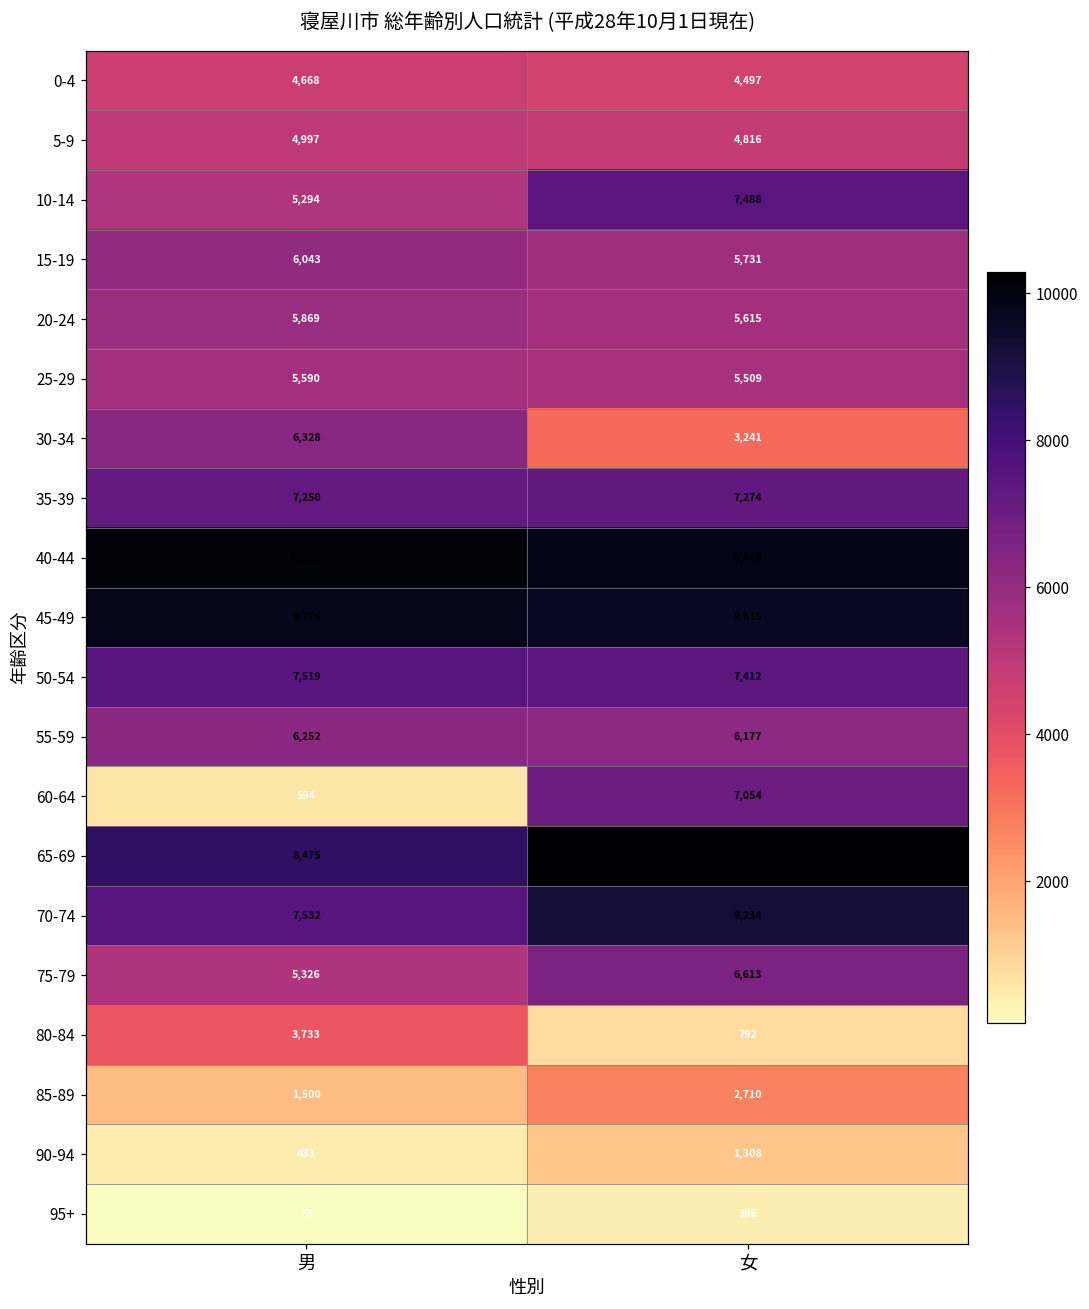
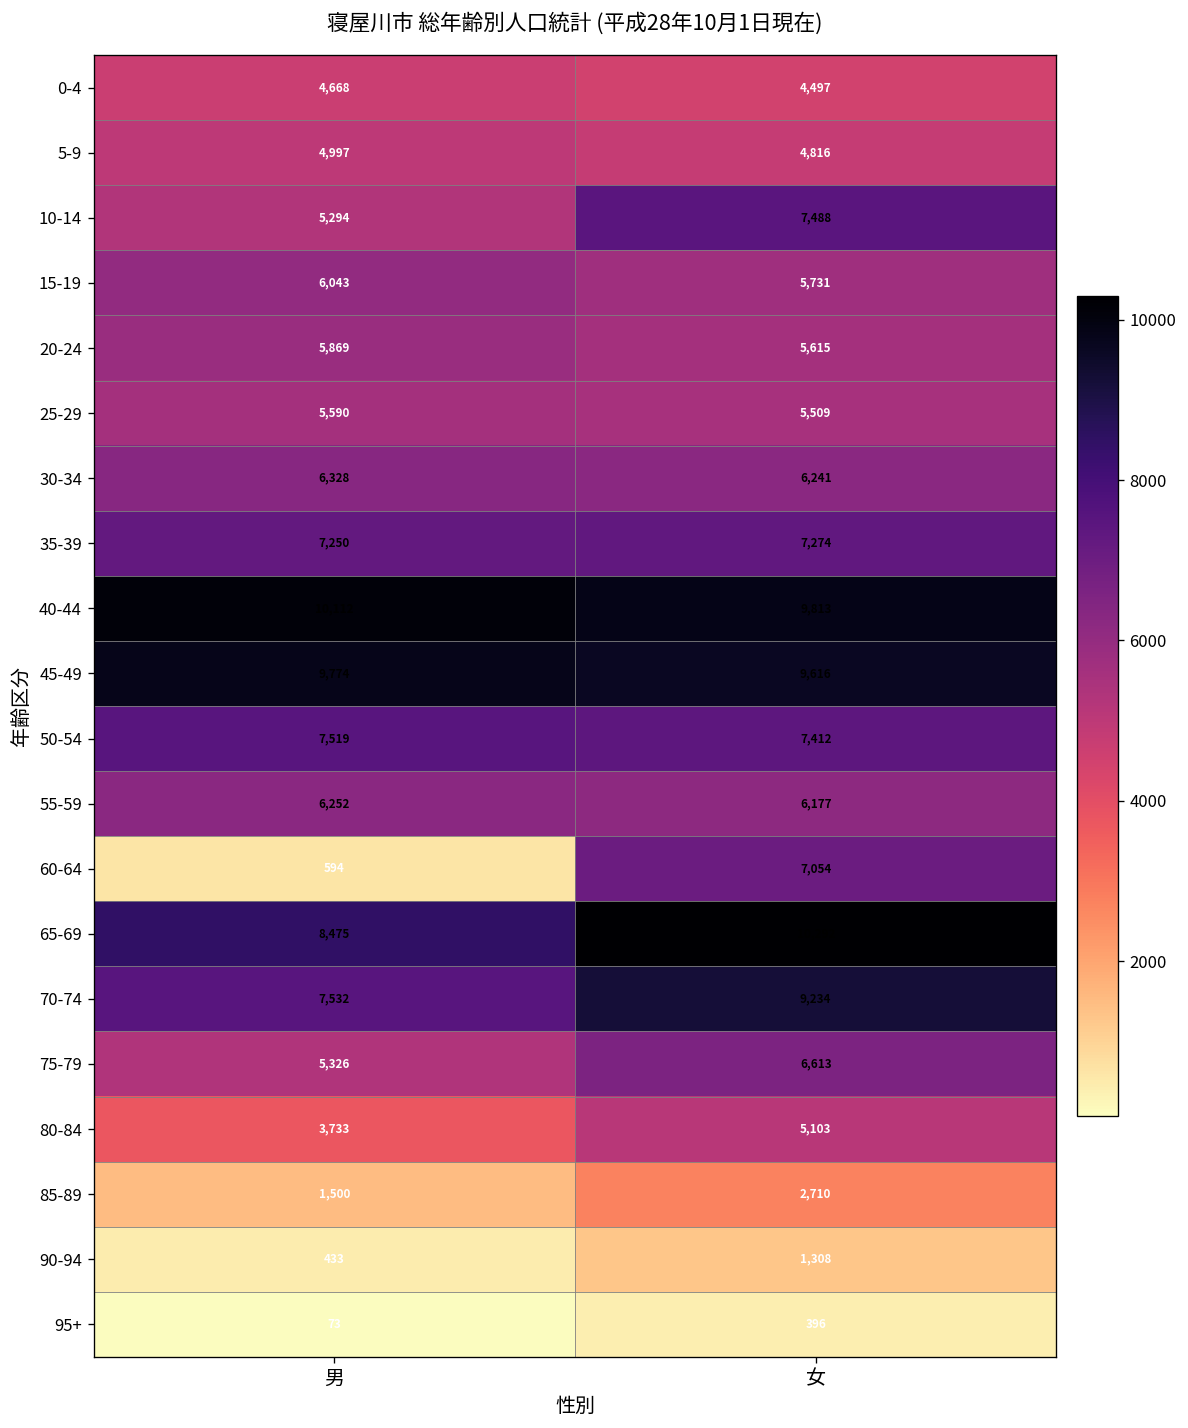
  {
    "0-4": {
      "男": "4,668",
      "女": "4,497"
    },
    "5-9": {
      "男": "4,997",
      "女": "4,816"
    },
    "10-14": {
      "男": "5,294",
      "女": "7,488"
    },
    "15-19": {
      "男": "6,043",
      "女": "5,731"
    },
    "20-24": {
      "男": "5,869",
      "女": "5,615"
    },
    "25-29": {
      "男": "5,590",
      "女": "5,509"
    },
    "30-34": {
      "男": "6,328",
-     "女": "3,241"
+     "女": "6,241"
    },
    "35-39": {
      "男": "7,250",
      "女": "7,274"
    },
    "50-54": {
      "男": "7,519",
      "女": "7,412"
    },
    "55-59": {
      "男": "6,252",
      "女": "6,177"
    },
    "60-64": {
      "男": "594",
      "女": "7,054"
    },
    "65-69": {
      "男": "8,475"
    },
    "70-74": {
      "男": "7,532",
      "女": "9,234"
    },
    "75-79": {
      "男": "5,326",
      "女": "6,613"
    },
    "80-84": {
      "男": "3,733",
-     "女": "792"
+     "女": "5,103"
    },
    "85-89": {
      "男": "1,500",
      "女": "2,710"
    },
    "90-94": {
      "男": "433",
      "女": "1,308"
    },
    "95+": {
      "男": "73",
      "女": "396"
    }
  }
